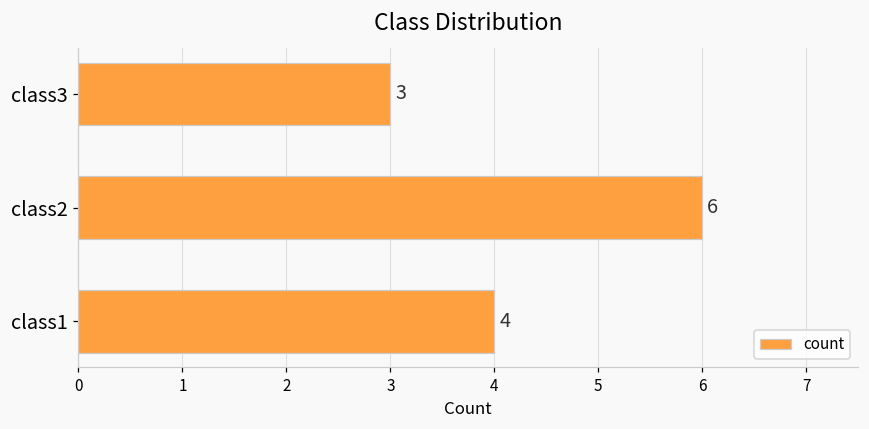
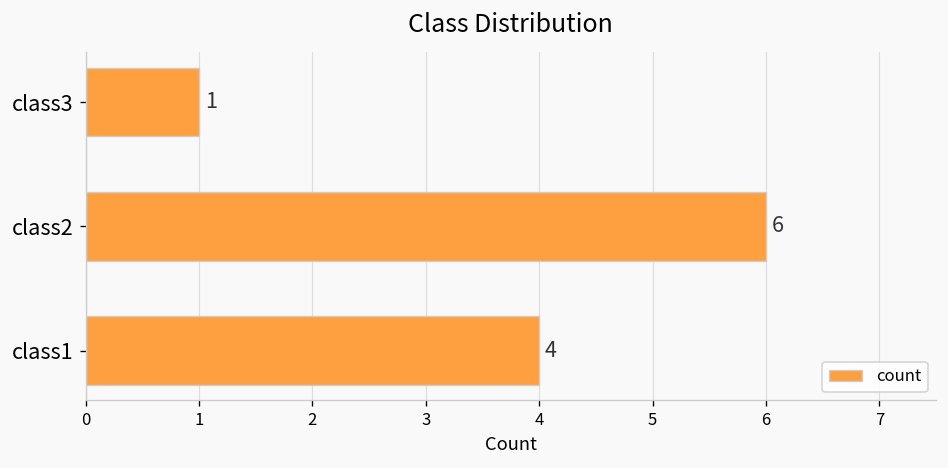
  {
-   "class3": 3,
+   "class3": 1,
    "class2": 6,
    "class1": 4
  }
